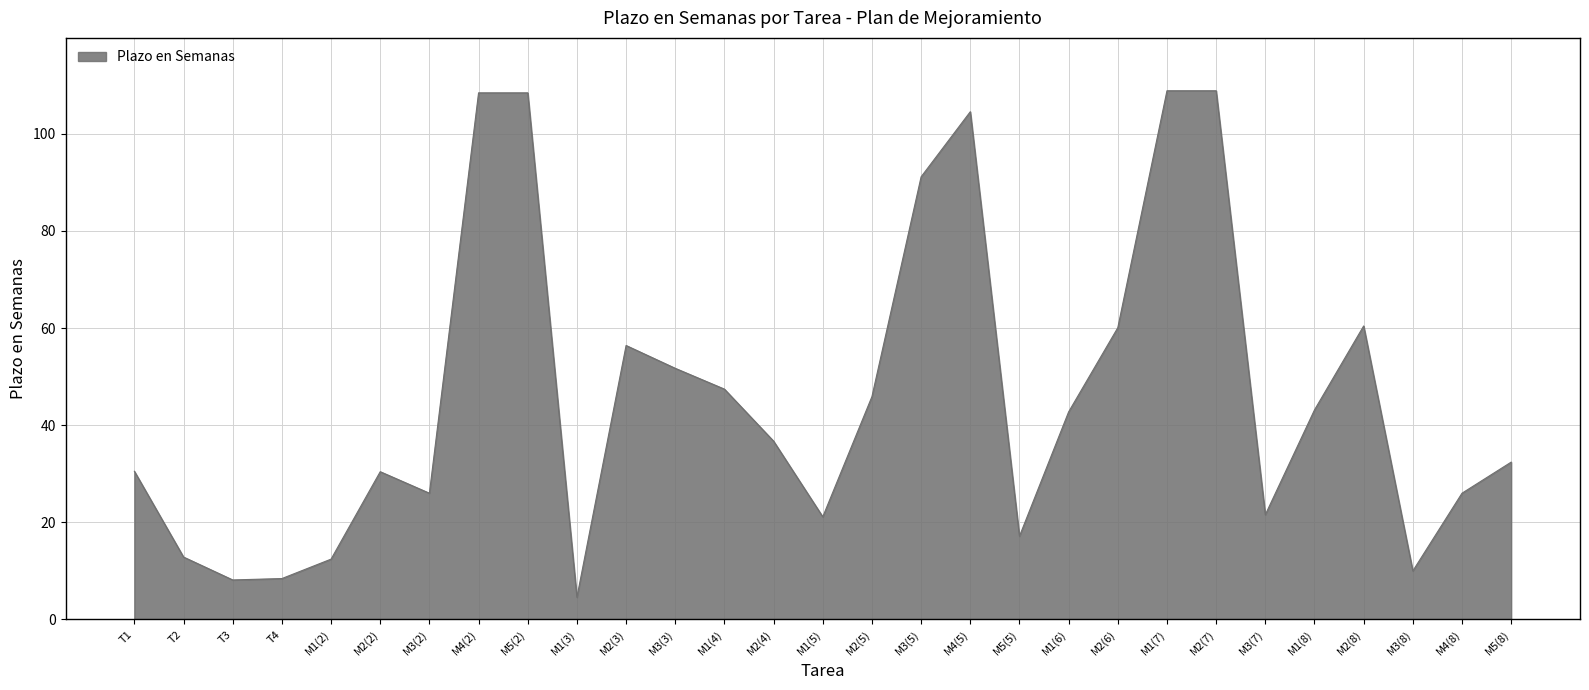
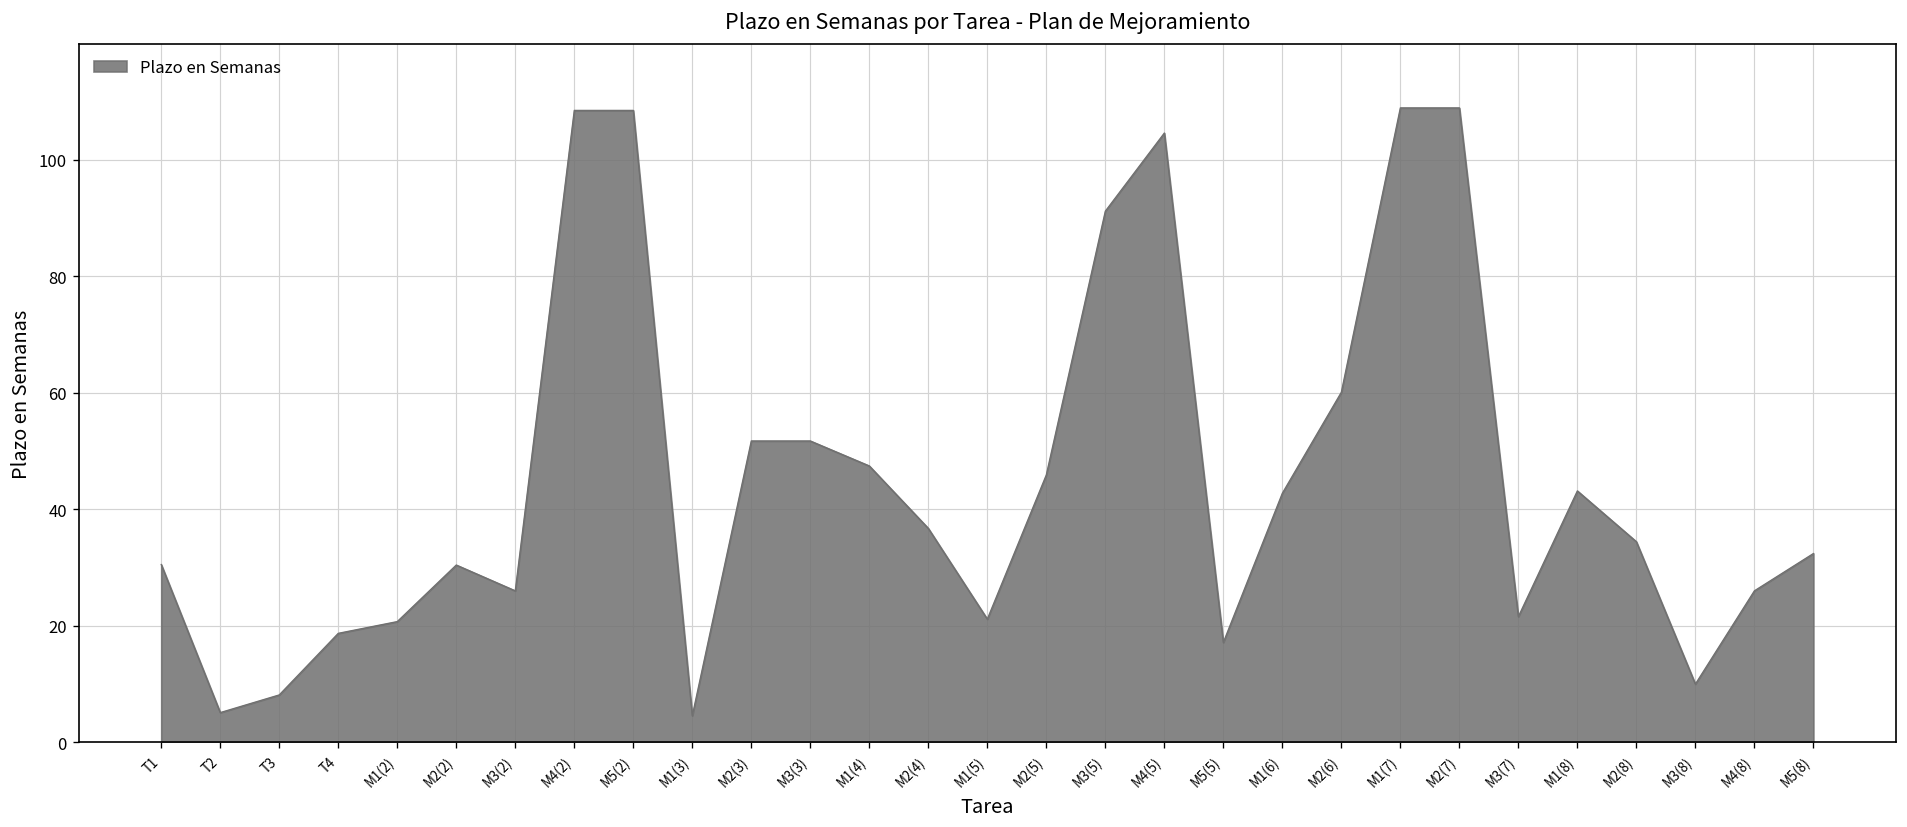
  {
    "T1": 31,
-   "T2": 13,
+   "T2": 5,
    "T3": 8,
-   "T4": 8,
-   "M1(2)": 12,
+   "T4": 19,
+   "M1(2)": 21,
    "M2(2)": 30,
    "M3(2)": 26,
    "M4(2)": 108,
    "M5(2)": 108,
    "M1(3)": 5,
-   "M2(3)": 56,
+   "M2(3)": 52,
    "M3(3)": 52,
    "M1(4)": 47,
    "M2(4)": 37,
    "M1(5)": 21,
    "M2(5)": 46,
    "M3(5)": 91,
    "M4(5)": 105,
    "M5(5)": 17,
    "M1(6)": 43,
    "M2(6)": 60,
    "M1(7)": 109,
    "M2(7)": 109,
    "M3(7)": 22,
    "M1(8)": 43,
-   "M2(8)": 60,
+   "M2(8)": 34,
    "M3(8)": 10,
    "M4(8)": 26,
    "M5(8)": 32
  }
